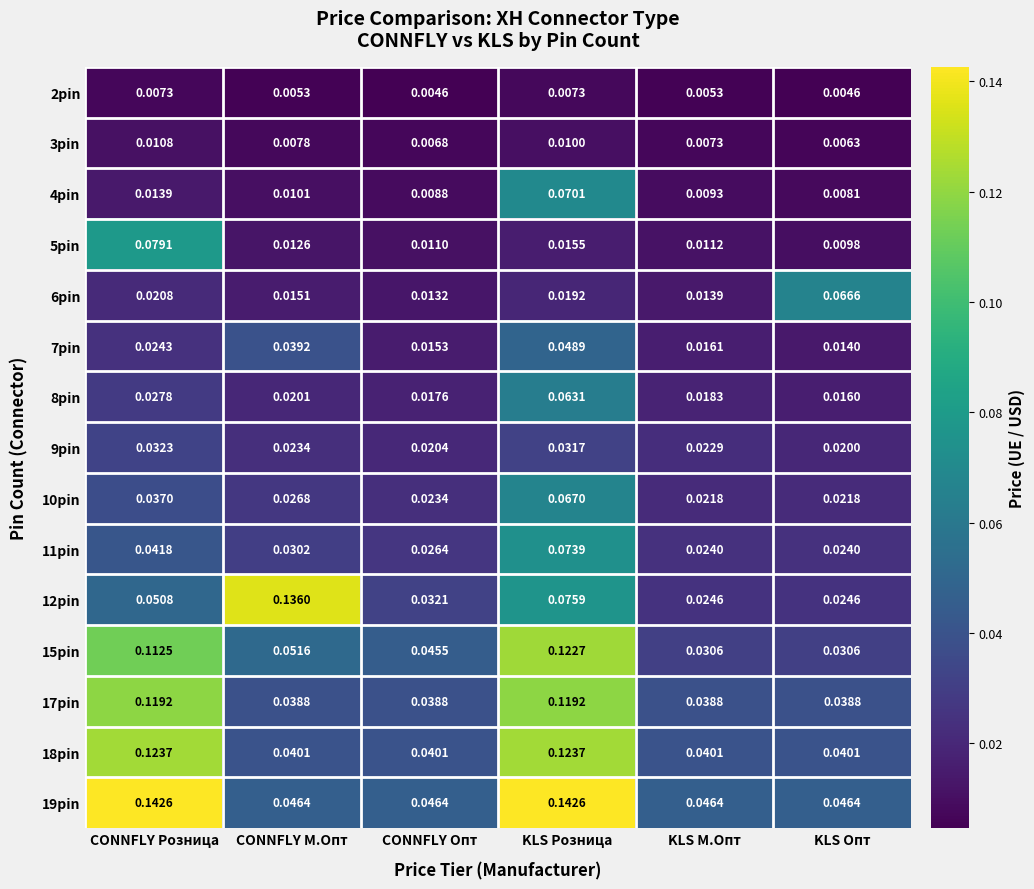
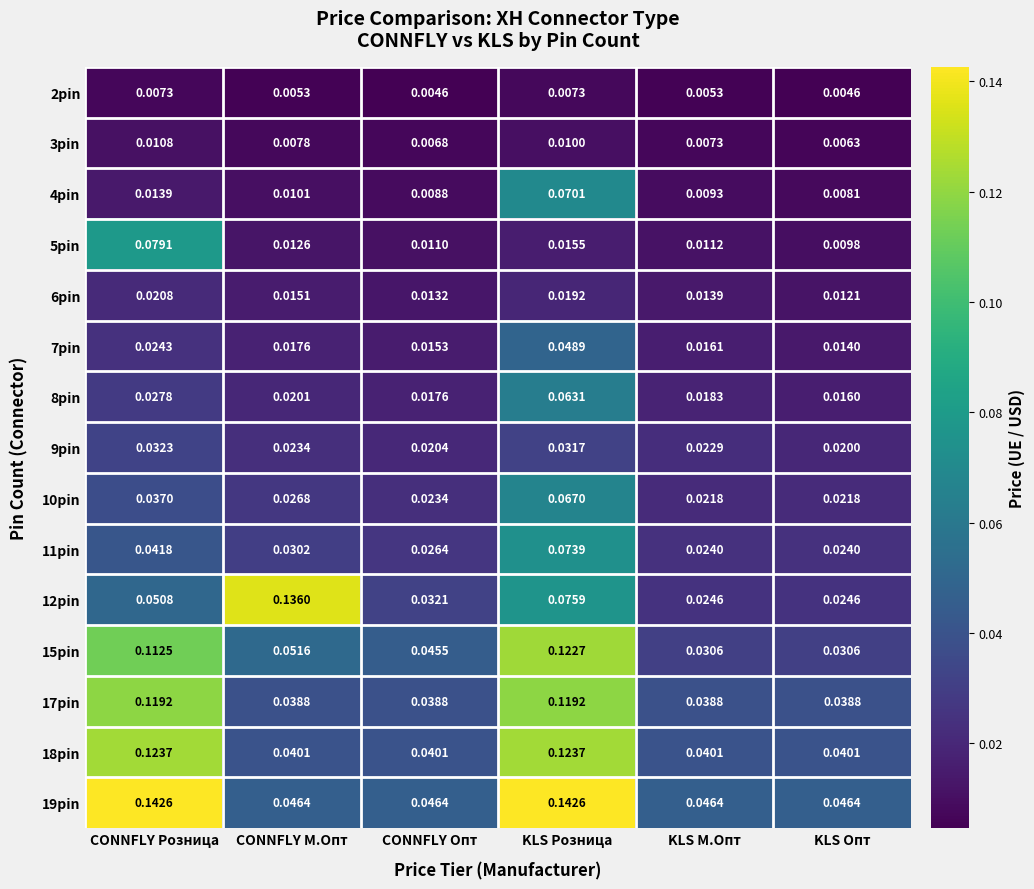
  {
    "2pin": {
      "CONNFLY Розница": 0.0073,
      "CONNFLY М.Опт": 0.0053,
      "CONNFLY Опт": 0.0046,
      "KLS Розница": 0.0073,
      "KLS М.Опт": 0.0053,
      "KLS Опт": 0.0046
    },
    "3pin": {
      "CONNFLY Розница": 0.0108,
      "CONNFLY М.Опт": 0.0078,
      "CONNFLY Опт": 0.0068,
      "KLS Розница": 0.0100,
      "KLS М.Опт": 0.0073,
      "KLS Опт": 0.0063
    },
    "4pin": {
      "CONNFLY Розница": 0.0139,
      "CONNFLY М.Опт": 0.0101,
      "CONNFLY Опт": 0.0088,
      "KLS Розница": 0.0701,
      "KLS М.Опт": 0.0093,
      "KLS Опт": 0.0081
    },
    "5pin": {
      "CONNFLY Розница": 0.0791,
      "CONNFLY М.Опт": 0.0126,
      "CONNFLY Опт": 0.0110,
      "KLS Розница": 0.0155,
      "KLS М.Опт": 0.0112,
      "KLS Опт": 0.0098
    },
    "6pin": {
      "CONNFLY Розница": 0.0208,
      "CONNFLY М.Опт": 0.0151,
      "CONNFLY Опт": 0.0132,
      "KLS Розница": 0.0192,
      "KLS М.Опт": 0.0139,
-     "KLS Опт": 0.0666
+     "KLS Опт": 0.0121
    },
    "7pin": {
      "CONNFLY Розница": 0.0243,
-     "CONNFLY М.Опт": 0.0392,
+     "CONNFLY М.Опт": 0.0176,
      "CONNFLY Опт": 0.0153,
      "KLS Розница": 0.0489,
      "KLS М.Опт": 0.0161,
      "KLS Опт": 0.0140
    },
    "8pin": {
      "CONNFLY Розница": 0.0278,
      "CONNFLY М.Опт": 0.0201,
      "CONNFLY Опт": 0.0176,
      "KLS Розница": 0.0631,
      "KLS М.Опт": 0.0183,
      "KLS Опт": 0.0160
    },
    "9pin": {
      "CONNFLY Розница": 0.0323,
      "CONNFLY М.Опт": 0.0234,
      "CONNFLY Опт": 0.0204,
      "KLS Розница": 0.0317,
      "KLS М.Опт": 0.0229,
      "KLS Опт": 0.0200
    },
    "10pin": {
      "CONNFLY Розница": 0.0370,
      "CONNFLY М.Опт": 0.0268,
      "CONNFLY Опт": 0.0234,
      "KLS Розница": 0.0670,
      "KLS М.Опт": 0.0218,
      "KLS Опт": 0.0218
    },
    "11pin": {
      "CONNFLY Розница": 0.0418,
      "CONNFLY М.Опт": 0.0302,
      "CONNFLY Опт": 0.0264,
      "KLS Розница": 0.0739,
      "KLS М.Опт": 0.0240,
      "KLS Опт": 0.0240
    },
    "12pin": {
      "CONNFLY Розница": 0.0508,
      "CONNFLY М.Опт": 0.1360,
      "CONNFLY Опт": 0.0321,
      "KLS Розница": 0.0759,
      "KLS М.Опт": 0.0246,
      "KLS Опт": 0.0246
    },
    "15pin": {
      "CONNFLY Розница": 0.1125,
      "CONNFLY М.Опт": 0.0516,
      "CONNFLY Опт": 0.0455,
      "KLS Розница": 0.1227,
      "KLS М.Опт": 0.0306,
      "KLS Опт": 0.0306
    },
    "17pin": {
      "CONNFLY Розница": 0.1192,
      "CONNFLY М.Опт": 0.0388,
      "CONNFLY Опт": 0.0388,
      "KLS Розница": 0.1192,
      "KLS М.Опт": 0.0388,
      "KLS Опт": 0.0388
    },
    "18pin": {
      "CONNFLY Розница": 0.1237,
      "CONNFLY М.Опт": 0.0401,
      "CONNFLY Опт": 0.0401,
      "KLS Розница": 0.1237,
      "KLS М.Опт": 0.0401,
      "KLS Опт": 0.0401
    },
    "19pin": {
      "CONNFLY Розница": 0.1426,
      "CONNFLY М.Опт": 0.0464,
      "CONNFLY Опт": 0.0464,
      "KLS Розница": 0.1426,
      "KLS М.Опт": 0.0464,
      "KLS Опт": 0.0464
    }
  }
